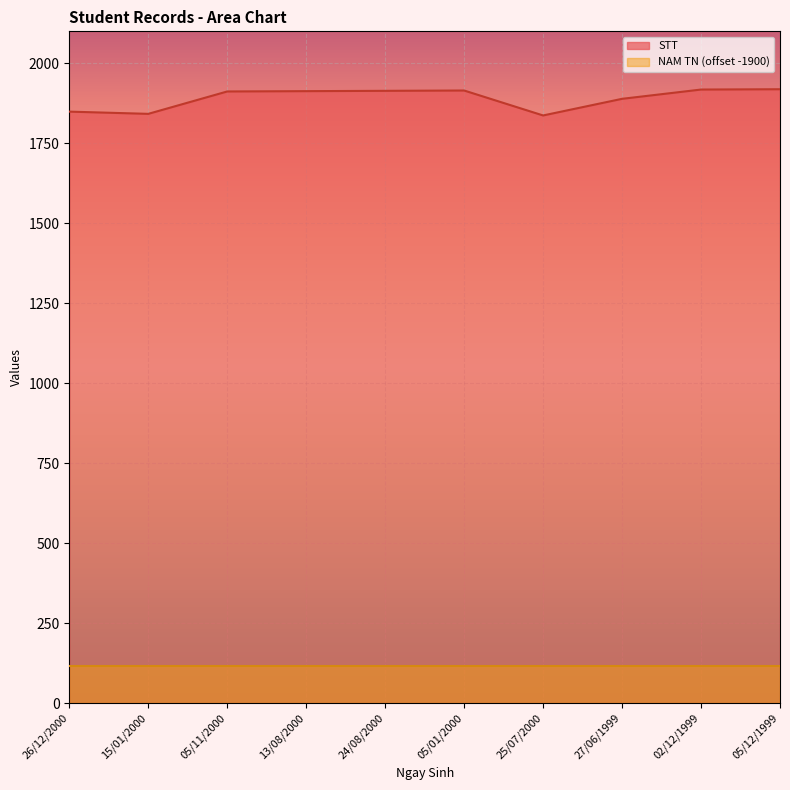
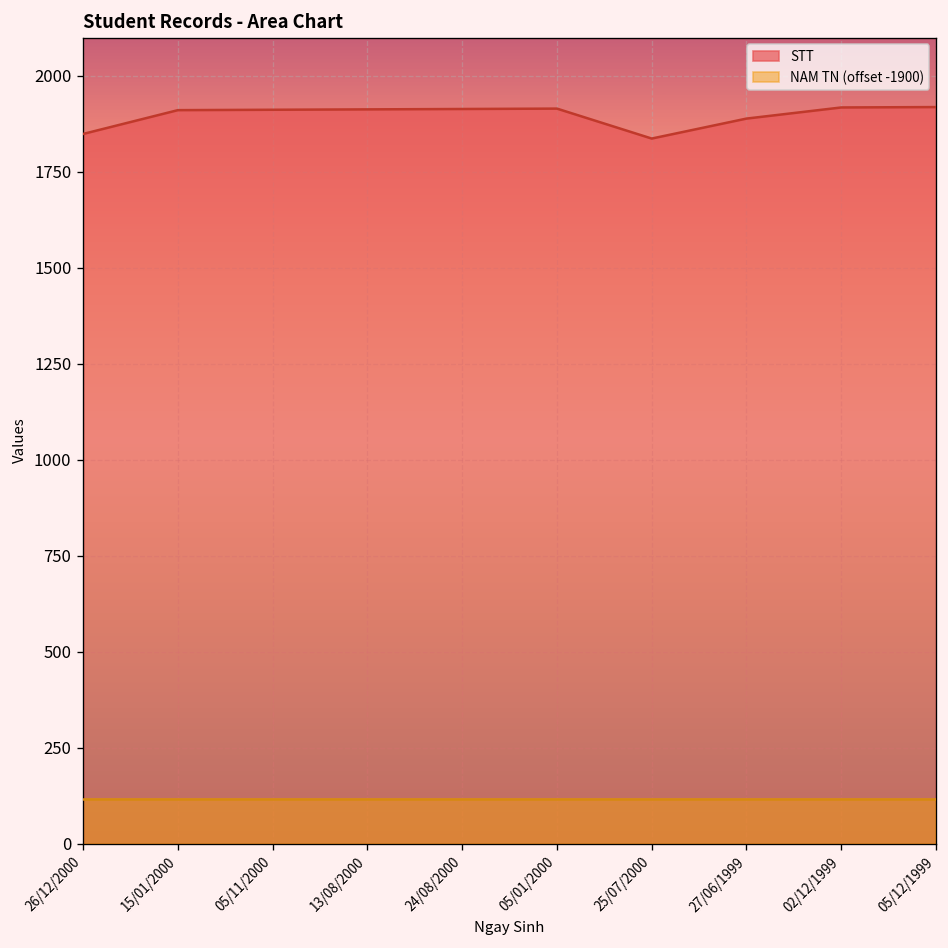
  {
    "STT": {
      "26/12/2000": 1850,
-     "15/01/2000": 1840,
+     "15/01/2000": 1910,
      "05/11/2000": 1910,
      "13/08/2000": 1910,
      "24/08/2000": 1910,
      "05/01/2000": 1920,
      "25/07/2000": 1840,
      "27/06/1999": 1890,
      "02/12/1999": 1920,
      "05/12/1999": 1920
    },
    "NAM TN (offset -1900)": {
      "26/12/2000": 120,
      "15/01/2000": 120,
      "05/11/2000": 120,
      "13/08/2000": 120,
      "24/08/2000": 120,
      "05/01/2000": 120,
      "25/07/2000": 120,
      "27/06/1999": 120,
      "02/12/1999": 120,
      "05/12/1999": 120
    }
  }
